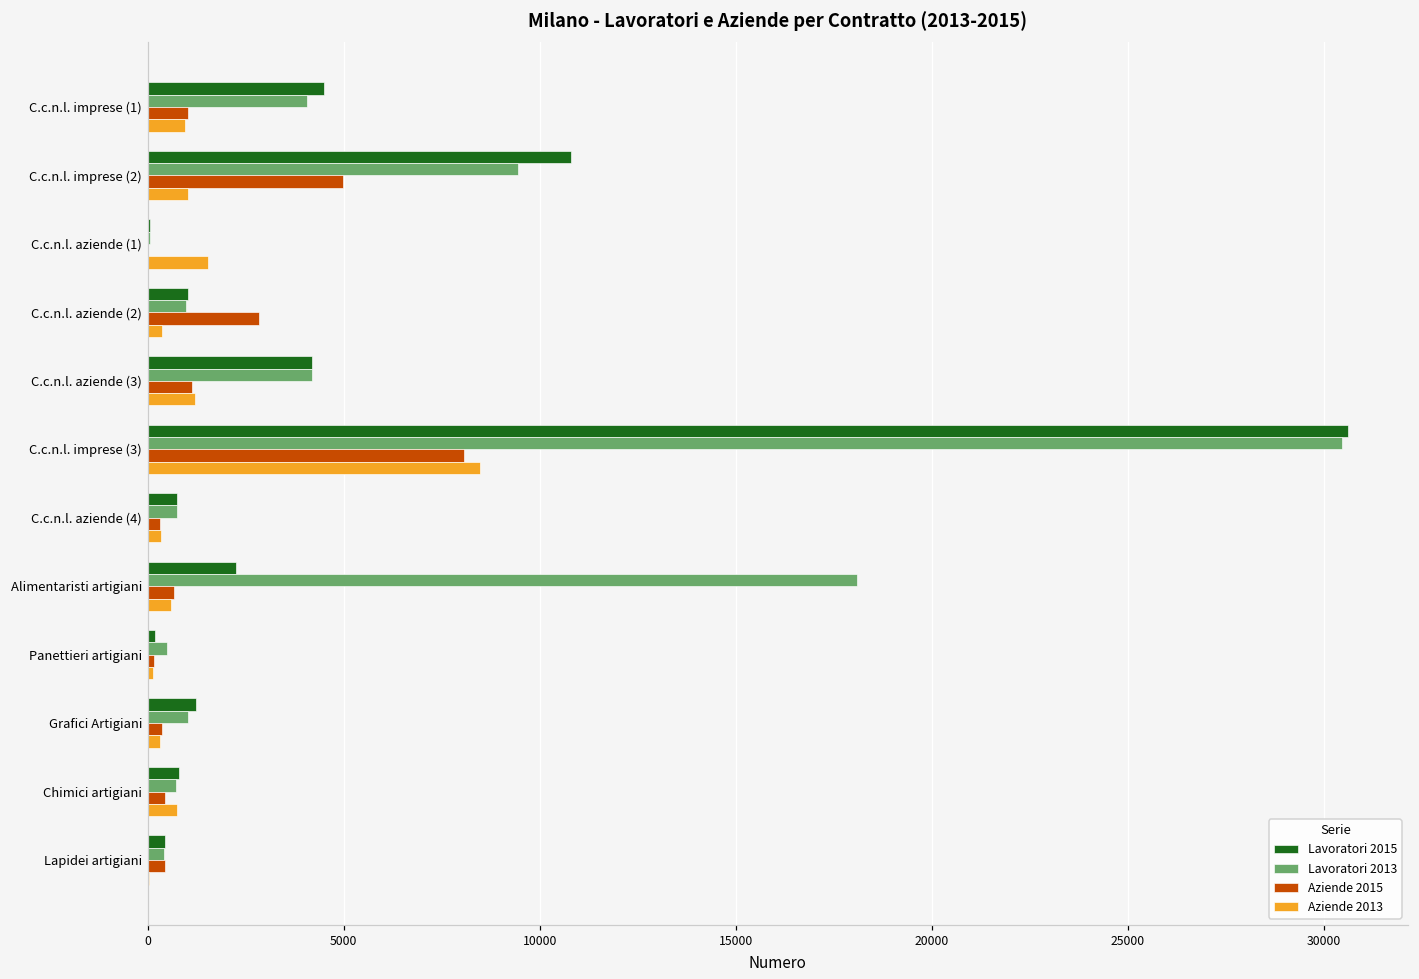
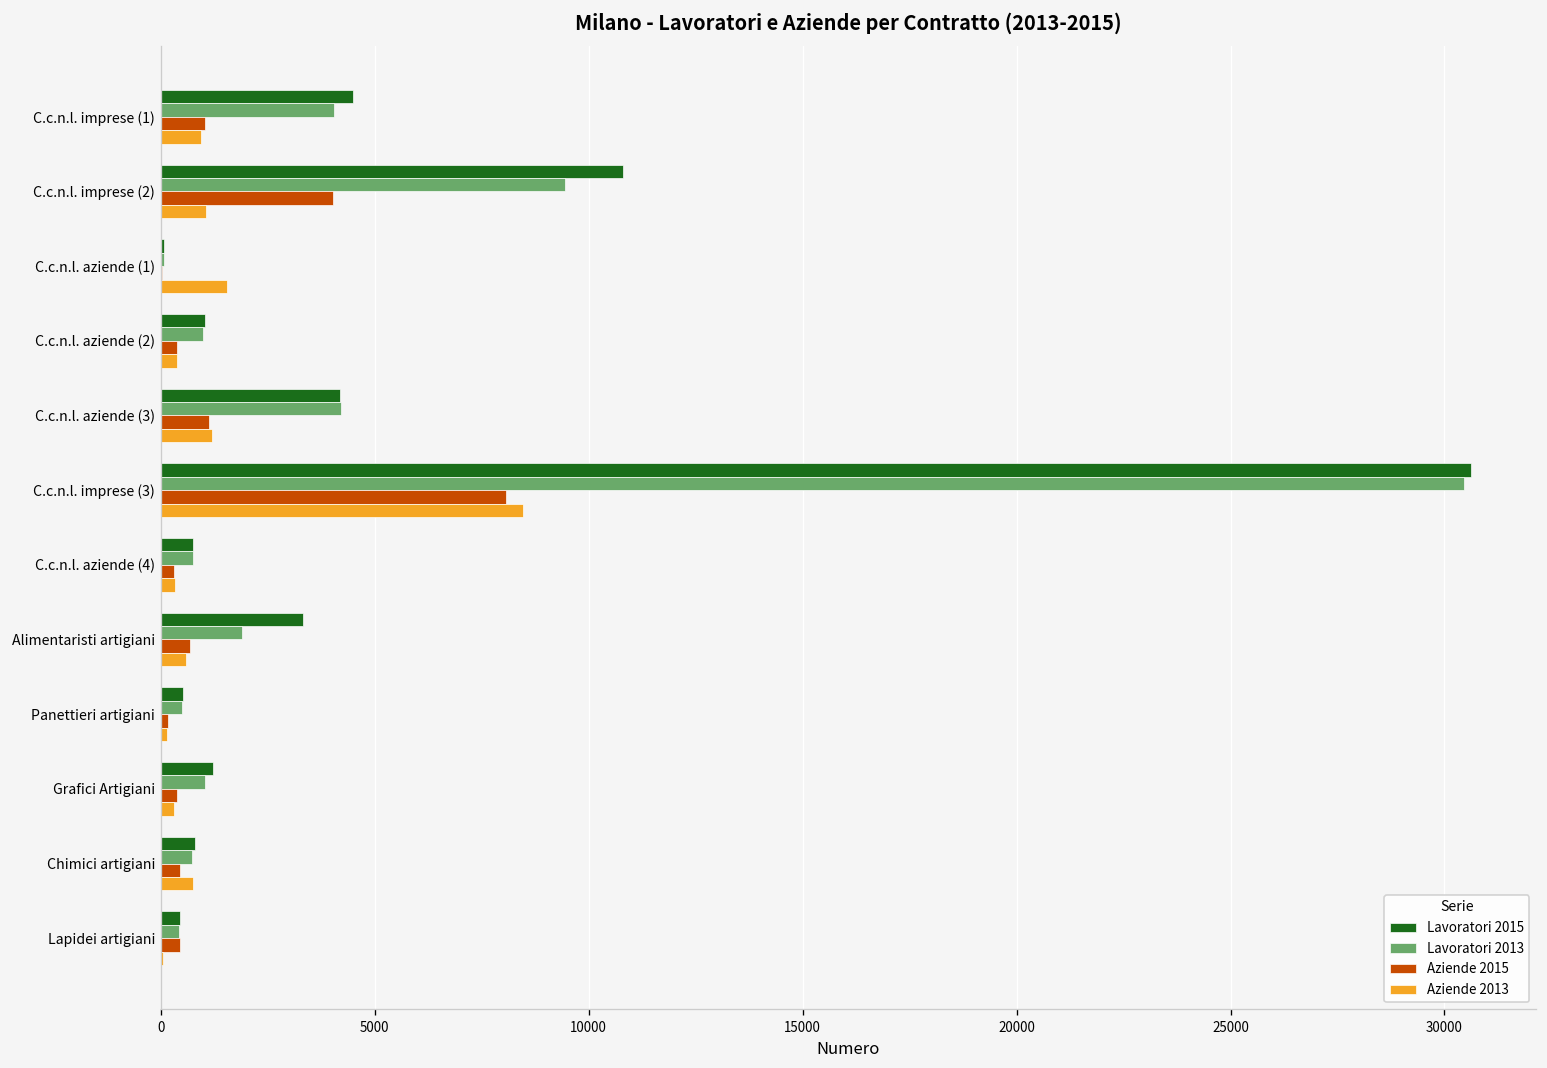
  {
    "Lavoratori 2015": {
      "C.c.n.l. imprese (1)": 4500,
      "C.c.n.l. imprese (2)": 10800,
      "C.c.n.l. aziende (2)": 1000,
      "C.c.n.l. aziende (3)": 4200,
      "C.c.n.l. imprese (3)": 30600,
      "C.c.n.l. aziende (4)": 700,
-     "Alimentaristi artigiani": 2300,
-     "Panettieri artigiani": 200,
+     "Alimentaristi artigiani": 3300,
+     "Panettieri artigiani": 500,
      "Grafici Artigiani": 1200,
      "Chimici artigiani": 800,
      "Lapidei artigiani": 400
    },
    "Lavoratori 2013": {
      "C.c.n.l. imprese (1)": 4100,
      "C.c.n.l. imprese (2)": 9400,
      "C.c.n.l. aziende (2)": 1000,
      "C.c.n.l. aziende (3)": 4200,
      "C.c.n.l. imprese (3)": 30400,
      "C.c.n.l. aziende (4)": 700,
-     "Alimentaristi artigiani": 18100,
+     "Alimentaristi artigiani": 1900,
      "Panettieri artigiani": 500,
      "Grafici Artigiani": 1000,
      "Chimici artigiani": 700,
      "Lapidei artigiani": 400
    },
    "Aziende 2015": {
      "C.c.n.l. imprese (1)": 1000,
-     "C.c.n.l. imprese (2)": 5000,
-     "C.c.n.l. aziende (2)": 2900,
+     "C.c.n.l. imprese (2)": 4000,
+     "C.c.n.l. aziende (2)": 400,
      "C.c.n.l. aziende (3)": 1100,
      "C.c.n.l. imprese (3)": 8100,
      "C.c.n.l. aziende (4)": 300,
      "Alimentaristi artigiani": 700,
      "Panettieri artigiani": 200,
      "Grafici Artigiani": 400,
      "Chimici artigiani": 500,
      "Lapidei artigiani": 500
    },
    "Aziende 2013": {
      "C.c.n.l. imprese (1)": 900,
      "C.c.n.l. imprese (2)": 1000,
      "C.c.n.l. aziende (1)": 1500,
      "C.c.n.l. aziende (2)": 400,
      "C.c.n.l. aziende (3)": 1200,
      "C.c.n.l. imprese (3)": 8500,
      "C.c.n.l. aziende (4)": 300,
      "Alimentaristi artigiani": 600,
      "Panettieri artigiani": 100,
      "Grafici Artigiani": 300,
      "Chimici artigiani": 800
    }
  }
